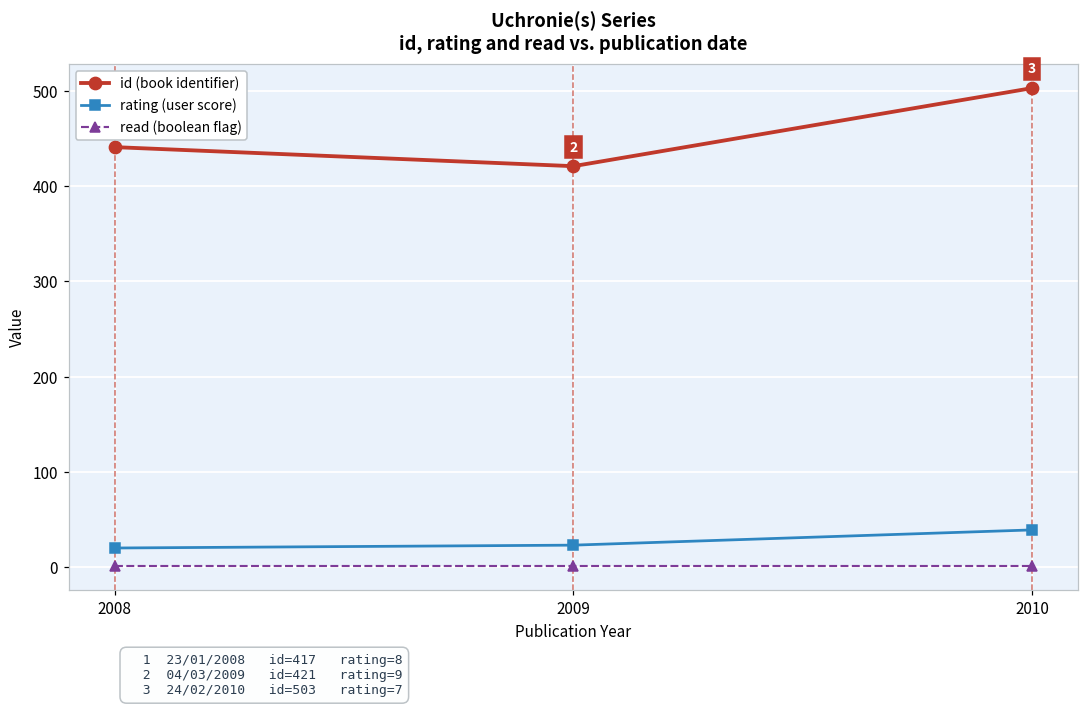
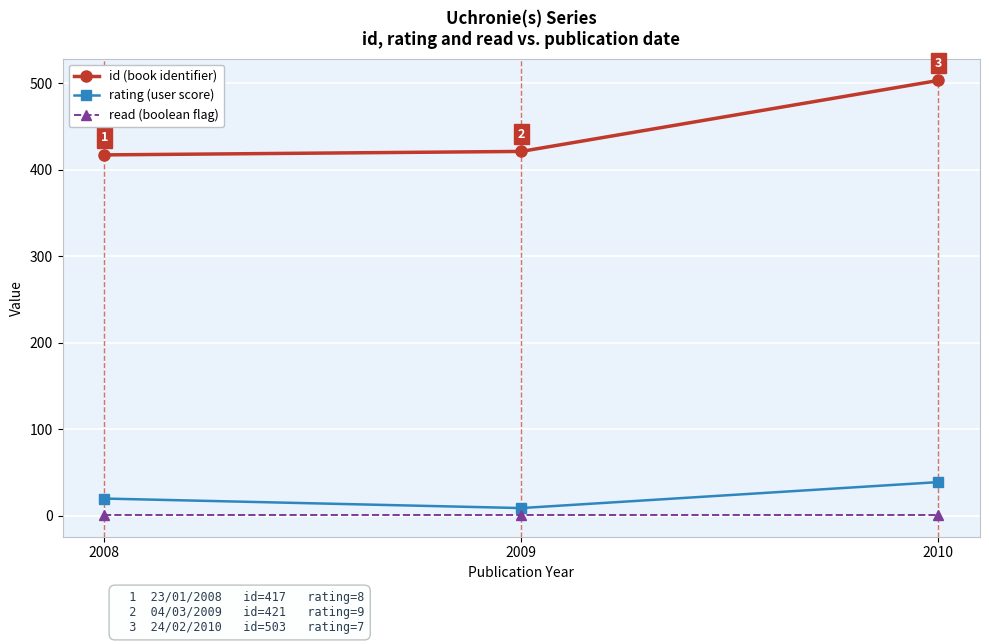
  {
    "id (book identifier)": {
-     "2008": 440
+     "2008": 420
    },
    "rating (user score)": {
      "2008": 20,
-     "2009": 20,
+     "2009": 10,
      "2010": 40
    },
    "read (boolean flag)": {
      "2008": 0,
      "2009": 0,
      "2010": 0
    }
  }
